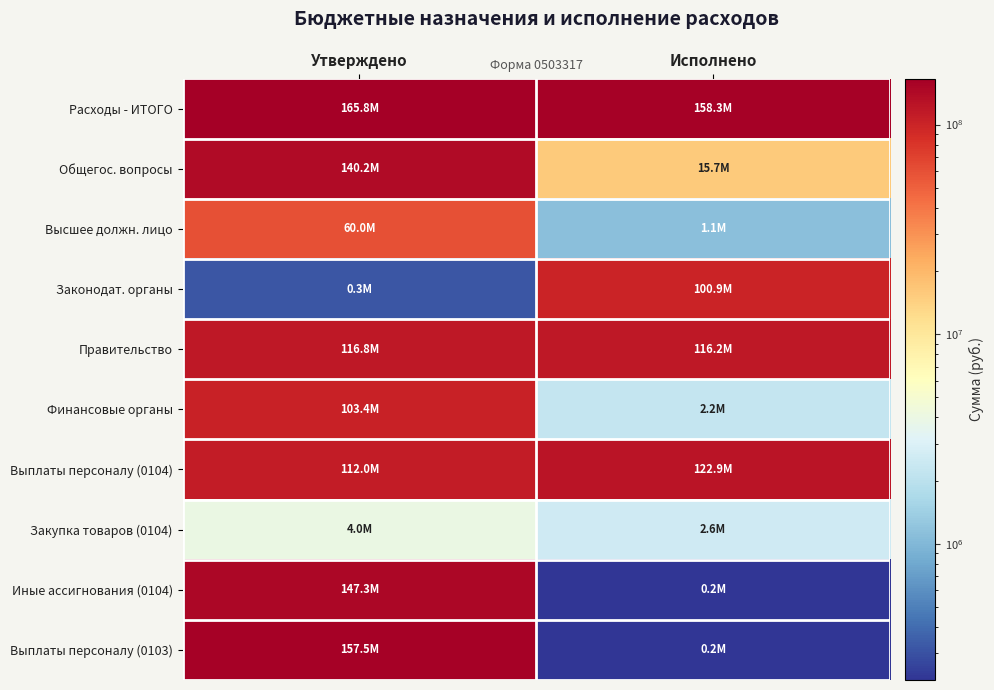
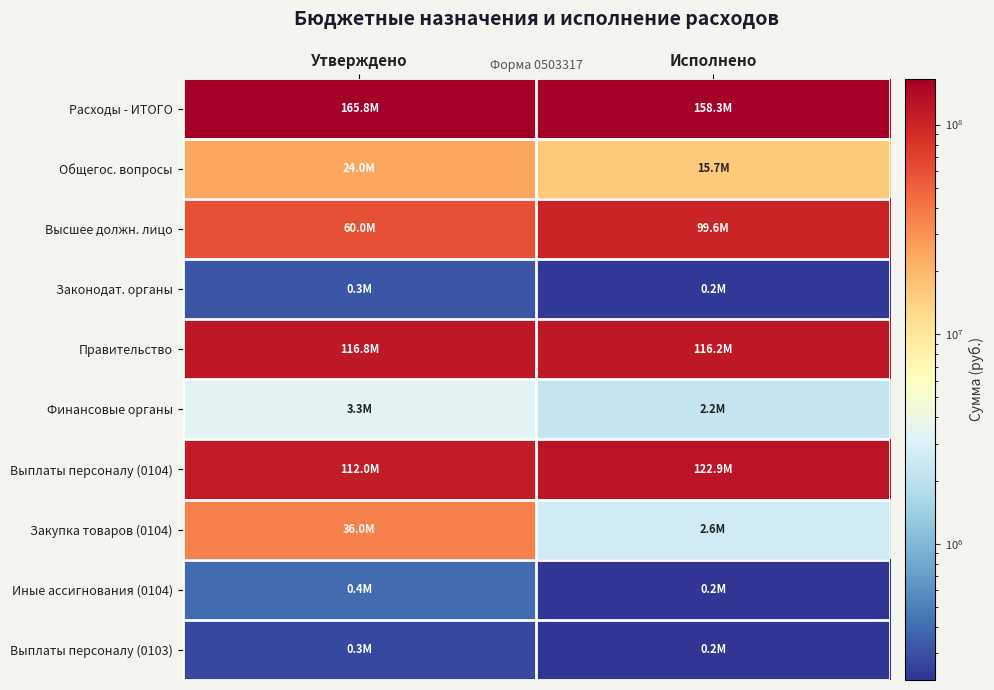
  {
    "Расходы - ИТОГО": {
      "Утверждено": "165.8M",
      "Исполнено": "158.3M"
    },
    "Общегос. вопросы": {
-     "Утверждено": "140.2M",
+     "Утверждено": "24.0M",
      "Исполнено": "15.7M"
    },
    "Высшее должн. лицо": {
      "Утверждено": "60.0M",
-     "Исполнено": "1.1M"
+     "Исполнено": "99.6M"
    },
    "Законодат. органы": {
      "Утверждено": "0.3M",
-     "Исполнено": "100.9M"
+     "Исполнено": "0.2M"
    },
    "Правительство": {
      "Утверждено": "116.8M",
      "Исполнено": "116.2M"
    },
    "Финансовые органы": {
-     "Утверждено": "103.4M",
+     "Утверждено": "3.3M",
      "Исполнено": "2.2M"
    },
    "Выплаты персоналу (0104)": {
      "Утверждено": "112.0M",
      "Исполнено": "122.9M"
    },
    "Закупка товаров (0104)": {
-     "Утверждено": "4.0M",
+     "Утверждено": "36.0M",
      "Исполнено": "2.6M"
    },
    "Иные ассигнования (0104)": {
-     "Утверждено": "147.3M",
+     "Утверждено": "0.4M",
      "Исполнено": "0.2M"
    },
    "Выплаты персоналу (0103)": {
-     "Утверждено": "157.5M",
+     "Утверждено": "0.3M",
      "Исполнено": "0.2M"
    }
  }
